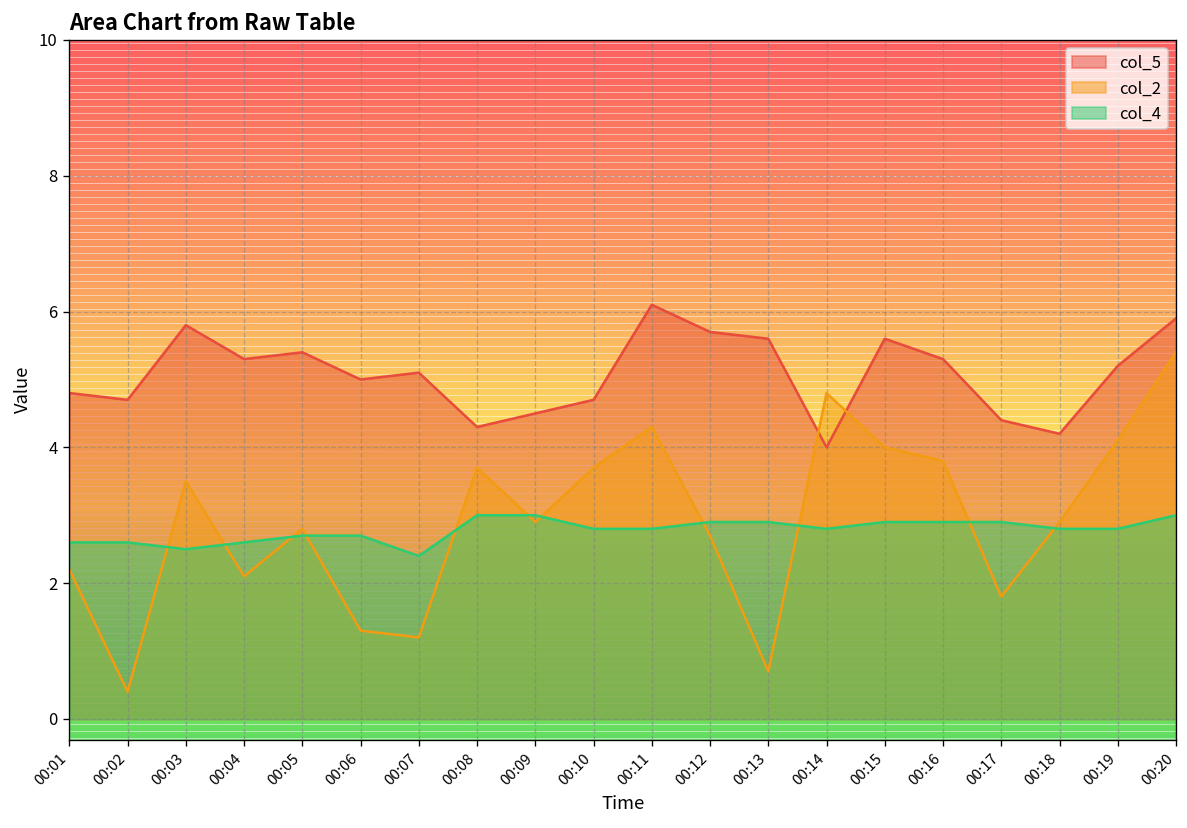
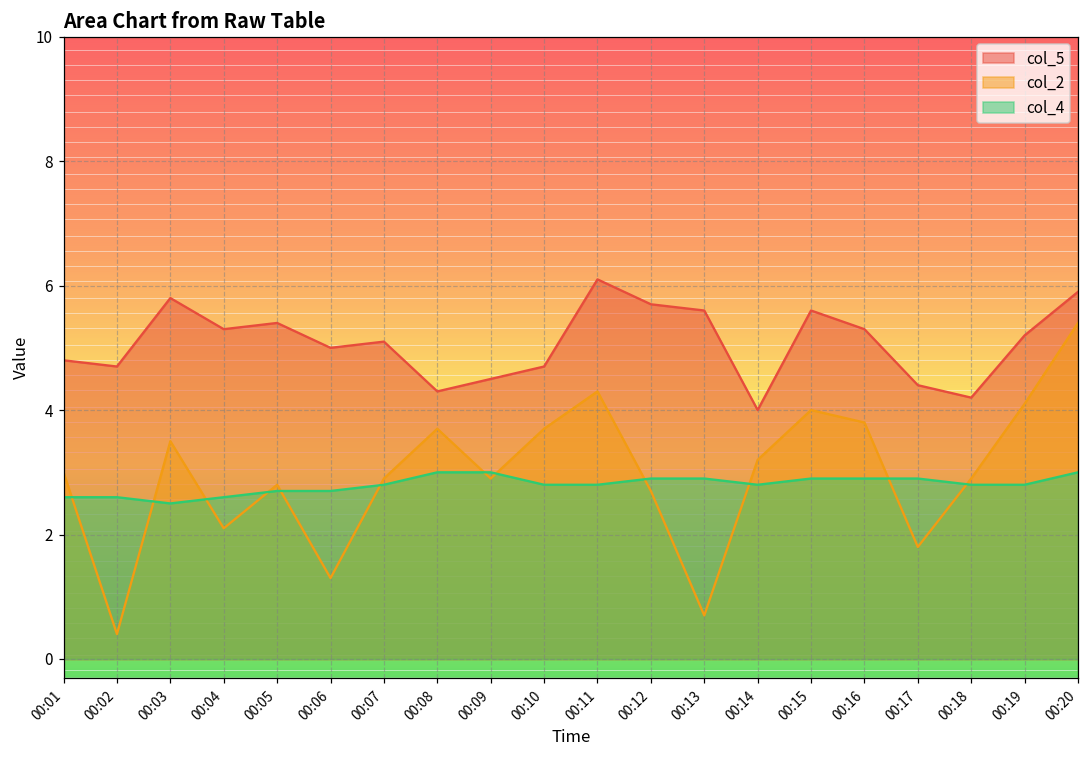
  {
    "col_5": {
      "00:01": 4.8,
      "00:02": 4.7,
      "00:03": 5.8,
      "00:04": 5.3,
      "00:05": 5.4,
      "00:06": 5.0,
      "00:07": 5.1,
      "00:08": 4.3,
      "00:09": 4.5,
      "00:10": 4.7,
      "00:11": 6.1,
      "00:12": 5.7,
      "00:13": 5.6,
      "00:14": 4.0,
      "00:15": 5.6,
      "00:16": 5.3,
      "00:17": 4.4,
      "00:18": 4.2,
      "00:19": 5.2,
      "00:20": 5.9
    },
    "col_2": {
-     "00:01": 2.2,
+     "00:01": 3.0,
      "00:02": 0.4,
      "00:03": 3.5,
      "00:04": 2.1,
      "00:05": 2.8,
      "00:06": 1.3,
-     "00:07": 1.2,
+     "00:07": 2.9,
      "00:08": 3.7,
      "00:09": 2.9,
      "00:10": 3.7,
      "00:11": 4.3,
      "00:12": 2.7,
      "00:13": 0.7,
-     "00:14": 4.8,
+     "00:14": 3.2,
      "00:15": 4.0,
      "00:16": 3.8,
      "00:17": 1.8,
      "00:18": 2.9,
      "00:19": 4.1,
      "00:20": 5.4
    },
    "col_4": {
      "00:01": 2.6,
      "00:02": 2.6,
      "00:03": 2.5,
      "00:04": 2.6,
      "00:05": 2.7,
      "00:06": 2.7,
-     "00:07": 2.4,
+     "00:07": 2.8,
      "00:08": 3.0,
      "00:09": 3.0,
      "00:10": 2.8,
      "00:11": 2.8,
      "00:12": 2.9,
      "00:13": 2.9,
      "00:14": 2.8,
      "00:15": 2.9,
      "00:16": 2.9,
      "00:17": 2.9,
      "00:18": 2.8,
      "00:19": 2.8,
      "00:20": 3.0
    }
  }
